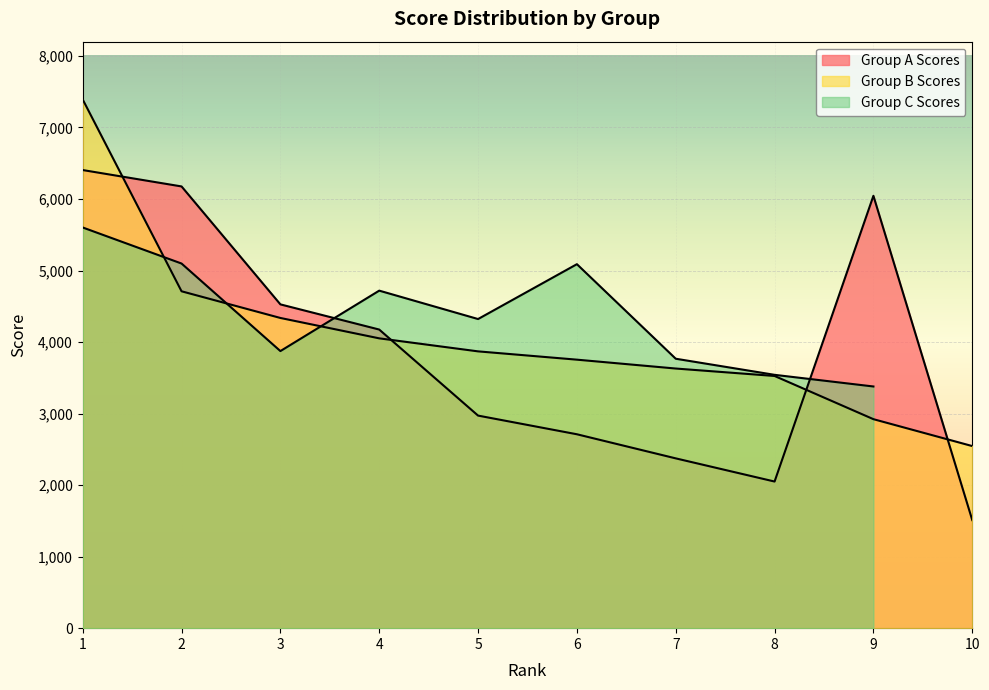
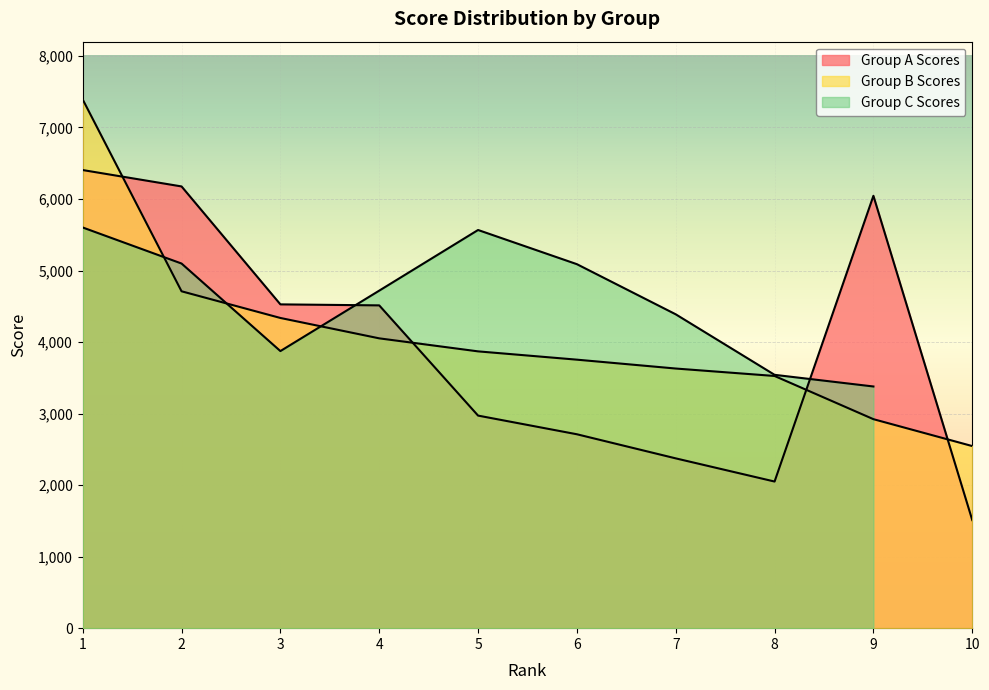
  {
    "Group A Scores": {
      "1": "6,400",
      "2": "6,200",
      "3": "4,500",
-     "4": "4,200",
+     "4": "4,500",
      "5": "3,000",
      "6": "2,700",
      "7": "2,400",
      "8": "2,100",
      "9": "6,000",
      "10": "1,500"
    },
    "Group B Scores": {
      "1": "7,400",
      "2": "4,700",
      "3": "4,300",
      "4": "4,100",
      "5": "3,900",
      "6": "3,800",
      "7": "3,600",
      "9": "2,900",
      "10": "2,500"
    },
    "Group C Scores": {
      "1": "5,600",
      "2": "5,100",
      "3": "3,900",
      "4": "4,700",
-     "5": "4,300",
+     "5": "5,600",
      "6": "5,100",
-     "7": "3,800",
+     "7": "4,400",
      "9": "3,400"
    }
  }
